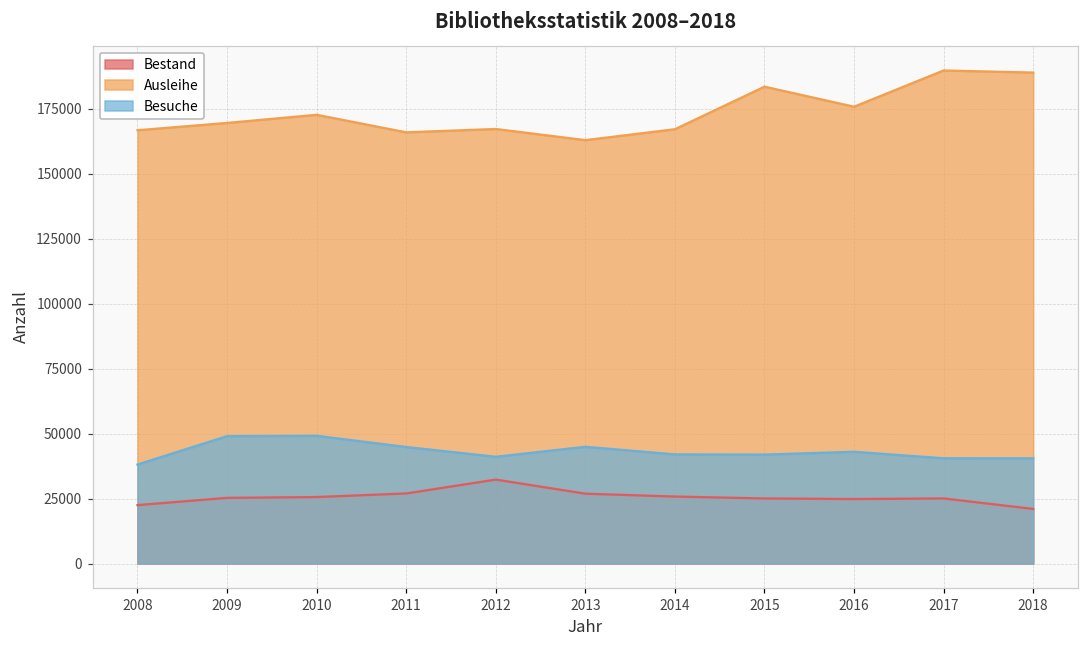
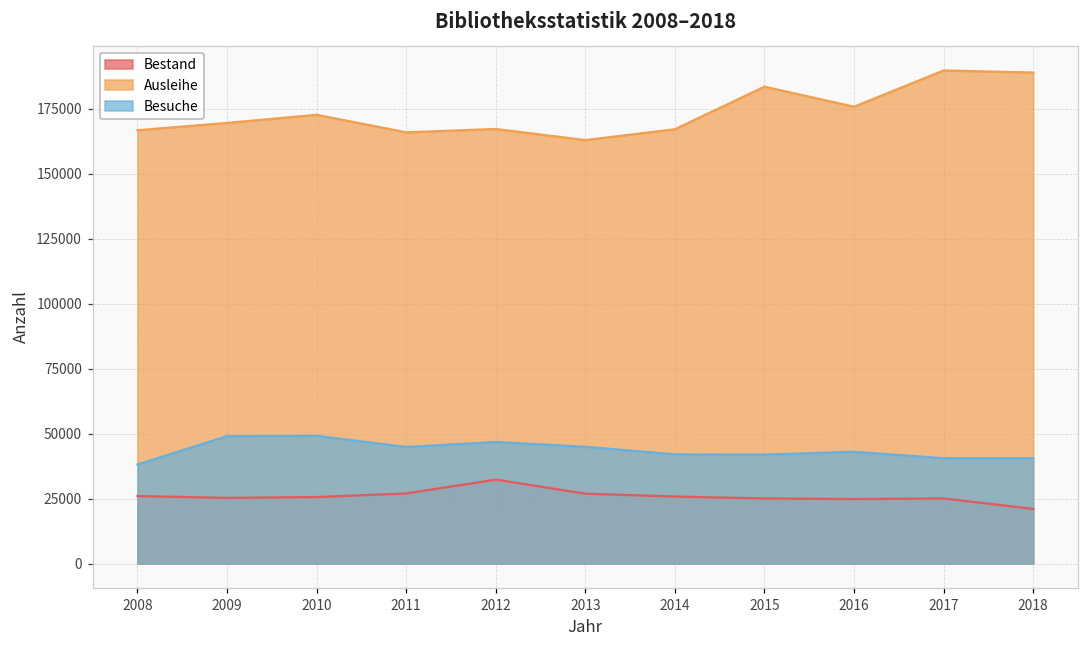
  {
    "Bestand": {
-     "2008": 22000,
+     "2008": 26000,
      "2009": 25000,
      "2010": 26000,
      "2011": 27000,
      "2012": 32000,
      "2013": 27000,
      "2014": 26000,
      "2015": 25000,
      "2016": 25000,
      "2017": 25000,
      "2018": 21000
    },
    "Ausleihe": {
      "2008": 167000,
      "2009": 170000,
      "2010": 173000,
      "2011": 166000,
      "2012": 167000,
      "2013": 163000,
      "2014": 167000,
      "2015": 183000,
      "2016": 176000,
      "2017": 190000,
      "2018": 189000
    },
    "Besuche": {
      "2008": 38000,
      "2009": 49000,
      "2010": 49000,
      "2011": 45000,
-     "2012": 41000,
+     "2012": 47000,
      "2013": 45000,
      "2014": 42000,
      "2015": 42000,
      "2016": 43000,
      "2017": 40000,
      "2018": 40000
    }
  }
